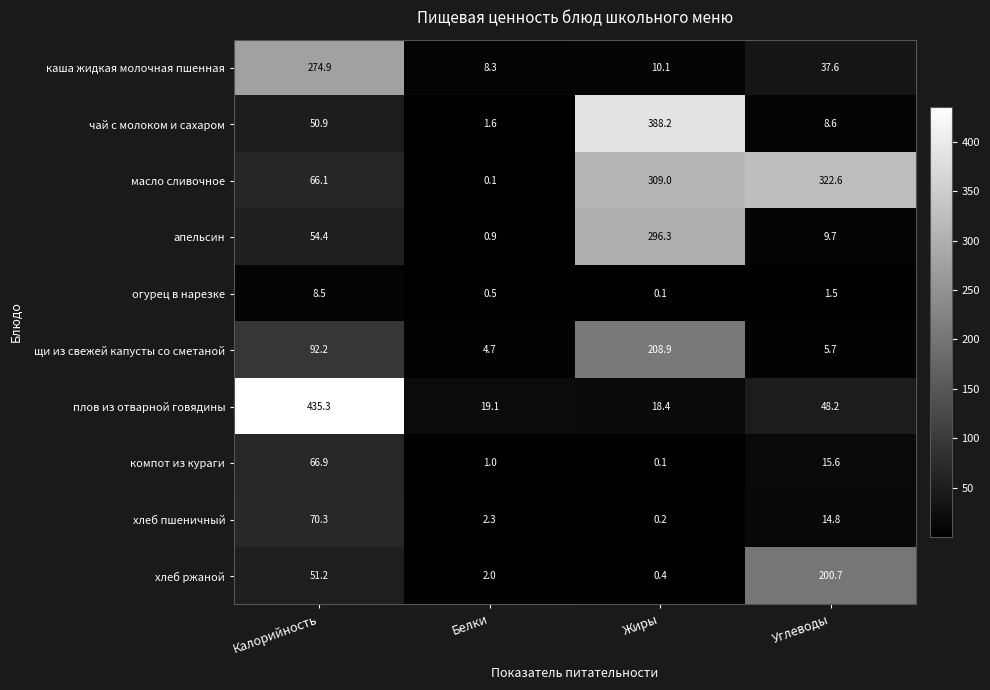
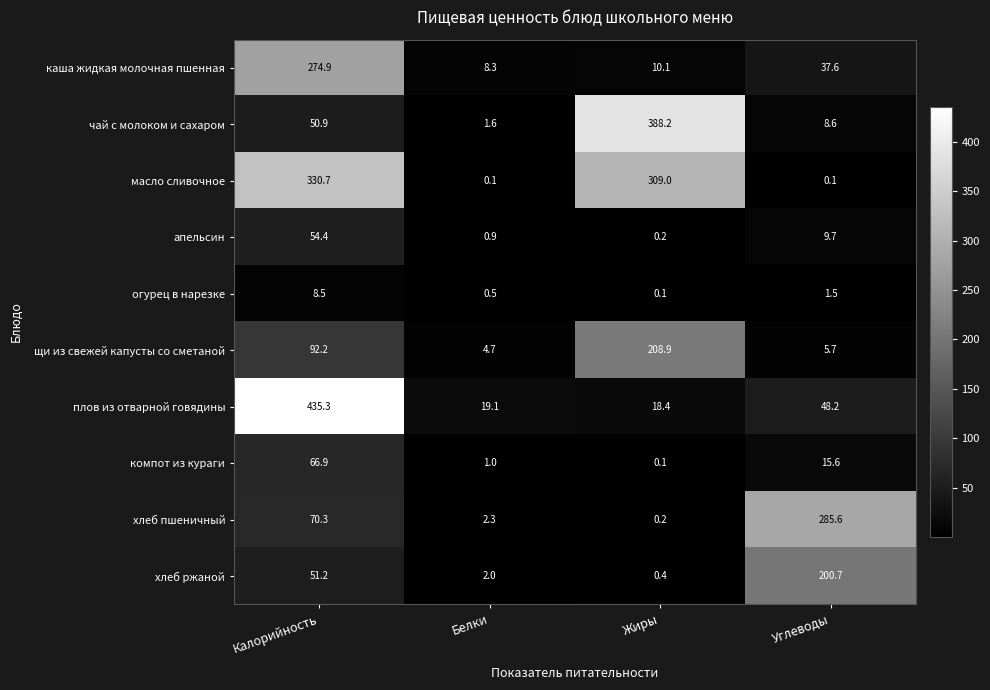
  {
    "каша жидкая молочная пшенная": {
      "Калорийность": 274.9,
      "Белки": 8.3,
      "Жиры": 10.1,
      "Углеводы": 37.6
    },
    "чай с молоком и сахаром": {
      "Калорийность": 50.9,
      "Белки": 1.6,
      "Жиры": 388.2,
      "Углеводы": 8.6
    },
    "масло сливочное": {
-     "Калорийность": 66.1,
+     "Калорийность": 330.7,
      "Белки": 0.1,
      "Жиры": 309.0,
-     "Углеводы": 322.6
+     "Углеводы": 0.1
    },
    "апельсин": {
      "Калорийность": 54.4,
      "Белки": 0.9,
-     "Жиры": 296.3,
+     "Жиры": 0.2,
      "Углеводы": 9.7
    },
    "огурец в нарезке": {
      "Калорийность": 8.5,
      "Белки": 0.5,
      "Жиры": 0.1,
      "Углеводы": 1.5
    },
    "щи из свежей капусты со сметаной": {
      "Калорийность": 92.2,
      "Белки": 4.7,
      "Жиры": 208.9,
      "Углеводы": 5.7
    },
    "плов из отварной говядины": {
      "Калорийность": 435.3,
      "Белки": 19.1,
      "Жиры": 18.4,
      "Углеводы": 48.2
    },
    "компот из кураги": {
      "Калорийность": 66.9,
      "Белки": 1.0,
      "Жиры": 0.1,
      "Углеводы": 15.6
    },
    "хлеб пшеничный": {
      "Калорийность": 70.3,
      "Белки": 2.3,
      "Жиры": 0.2,
-     "Углеводы": 14.8
+     "Углеводы": 285.6
    },
    "хлеб ржаной": {
      "Калорийность": 51.2,
      "Белки": 2.0,
      "Жиры": 0.4,
      "Углеводы": 200.7
    }
  }
